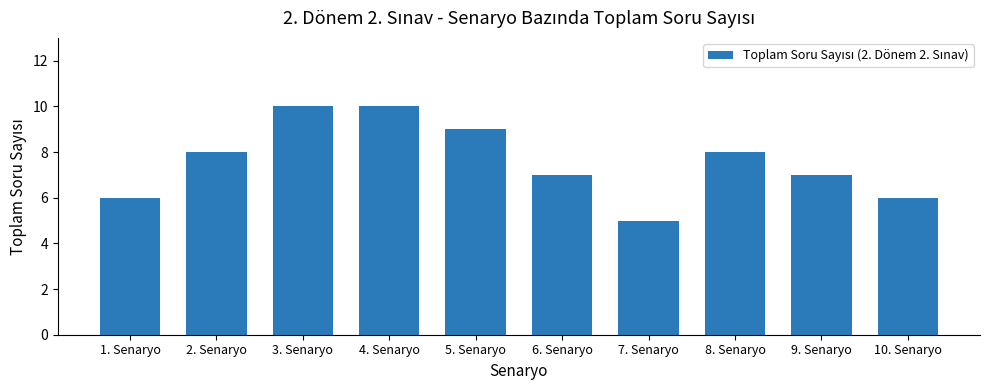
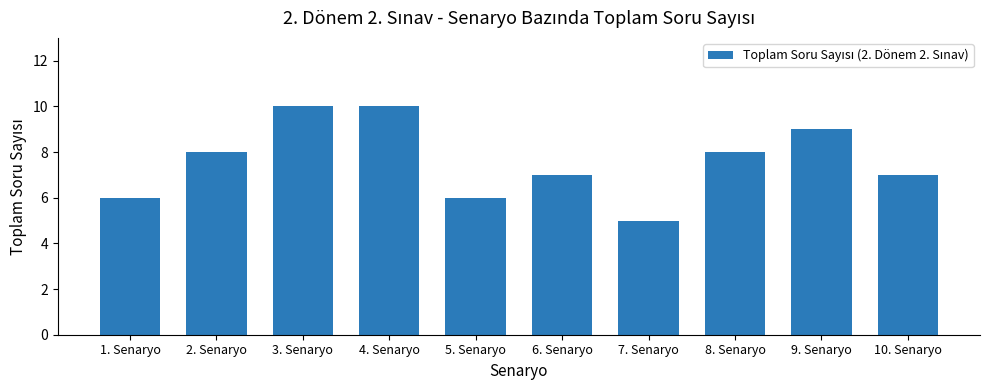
  {
    "1. Senaryo": 6,
    "2. Senaryo": 8,
    "3. Senaryo": 10,
    "4. Senaryo": 10,
-   "5. Senaryo": 9,
+   "5. Senaryo": 6,
    "6. Senaryo": 7,
    "7. Senaryo": 5,
    "8. Senaryo": 8,
-   "9. Senaryo": 7,
-   "10. Senaryo": 6
+   "9. Senaryo": 9,
+   "10. Senaryo": 7
  }
